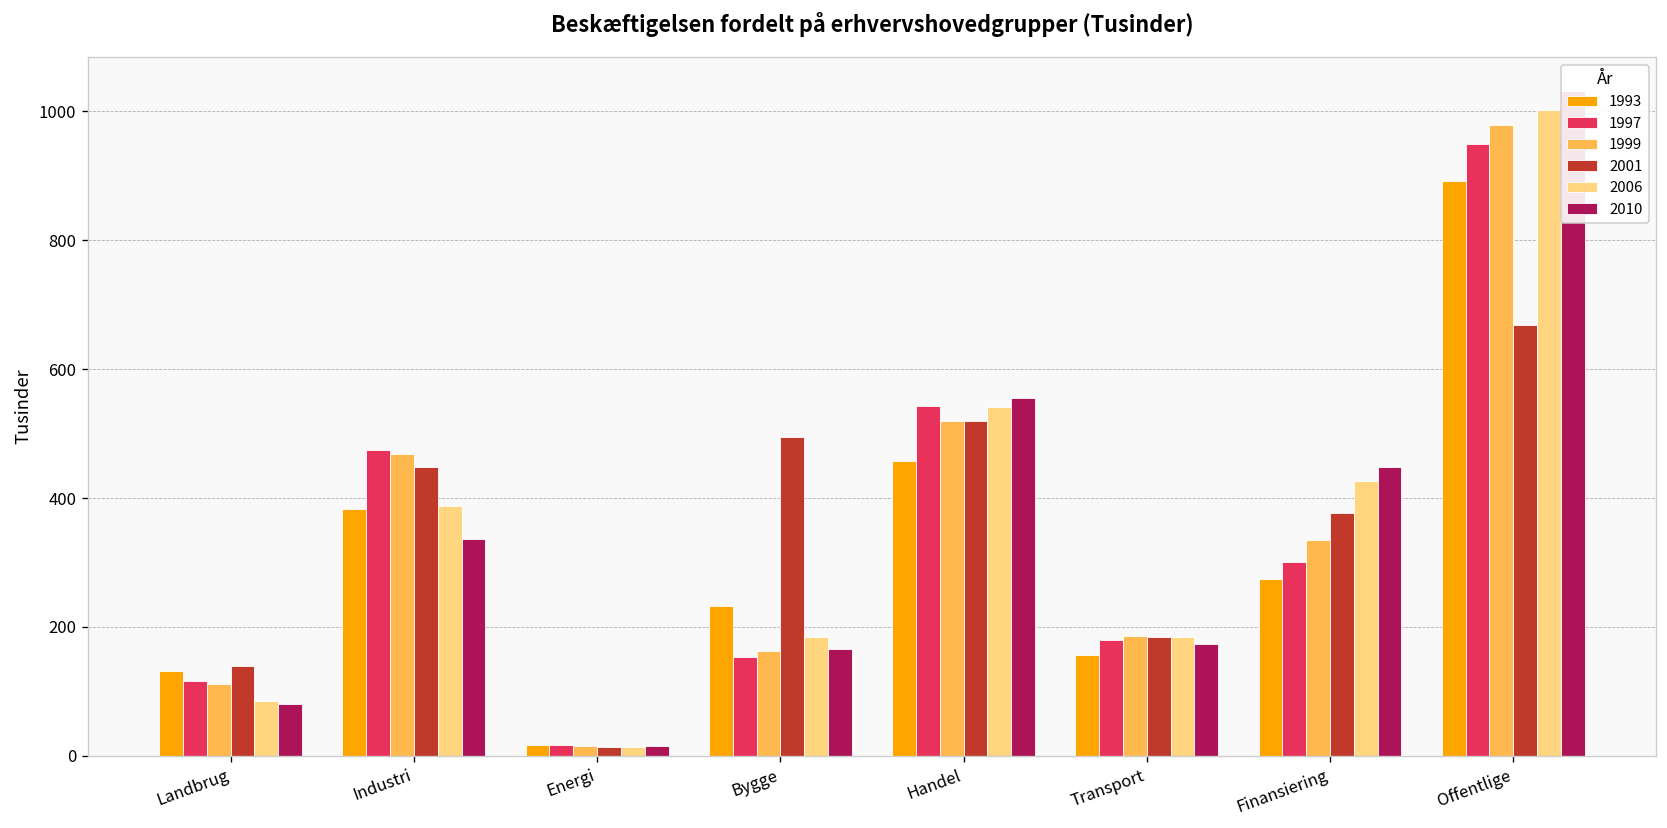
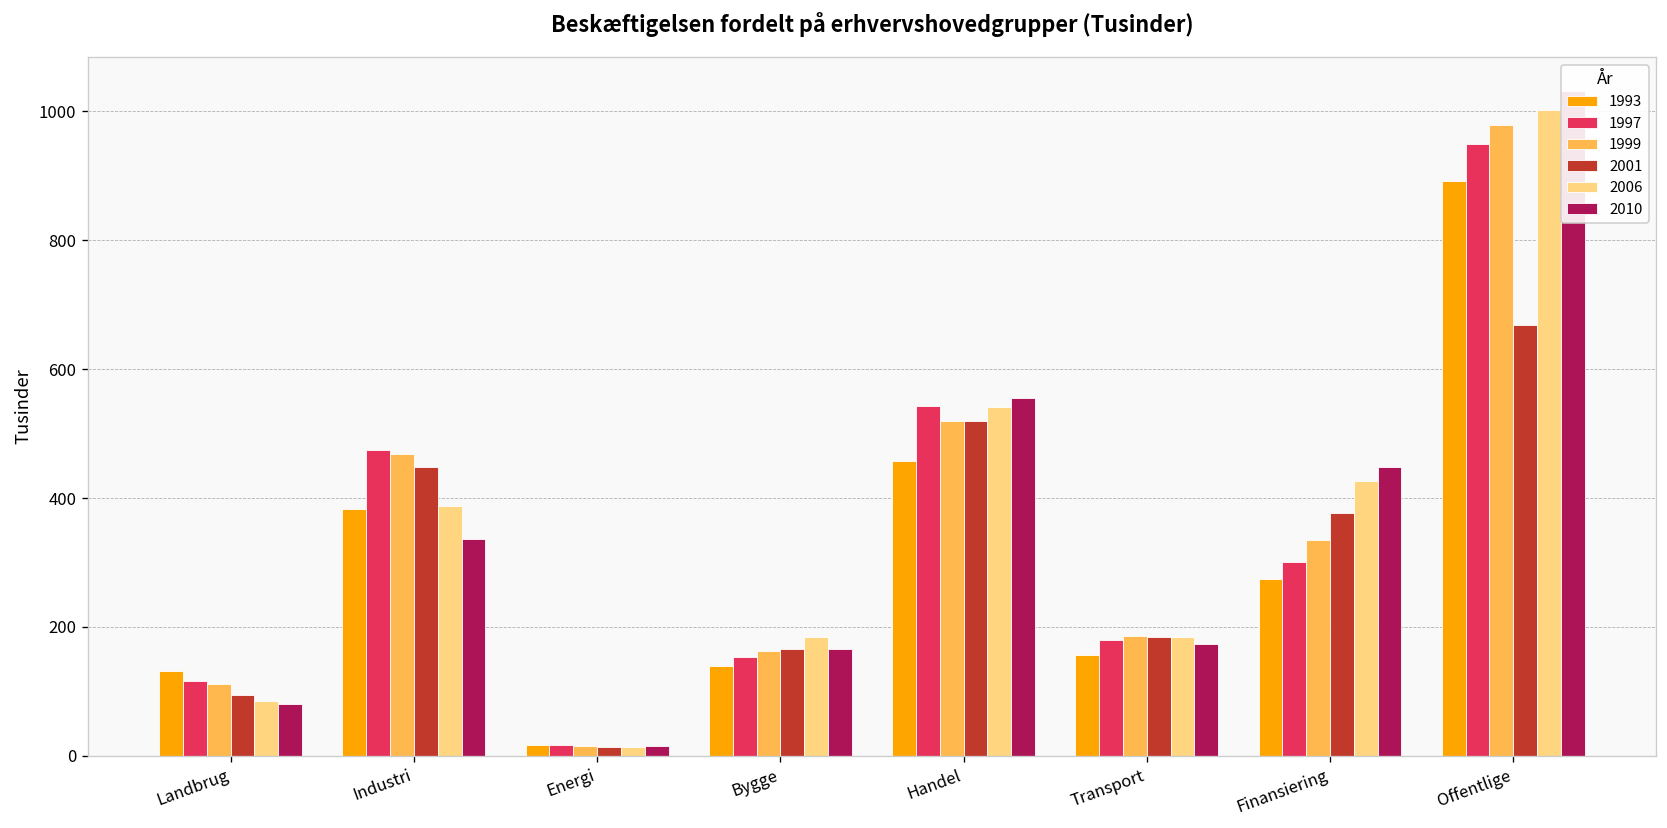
  {
    "1993": {
      "Landbrug": 130,
      "Industri": 380,
      "Energi": 20,
-     "Bygge": 230,
+     "Bygge": 140,
      "Handel": 460,
      "Transport": 160,
      "Finansiering": 280,
      "Offentlige": 890
    },
    "1997": {
      "Landbrug": 120,
      "Industri": 470,
      "Energi": 20,
      "Bygge": 150,
      "Handel": 540,
      "Transport": 180,
      "Finansiering": 300,
      "Offentlige": 950
    },
    "2001": {
-     "Landbrug": 140,
+     "Landbrug": 100,
      "Industri": 450,
      "Energi": 10,
-     "Bygge": 490,
+     "Bygge": 170,
      "Handel": 520,
      "Transport": 190,
      "Finansiering": 380,
      "Offentlige": 670
    },
    "2010": {
      "Landbrug": 80,
      "Industri": 340,
      "Energi": 20,
      "Bygge": 170,
      "Handel": 560,
      "Transport": 170,
      "Finansiering": 450
    }
  }
